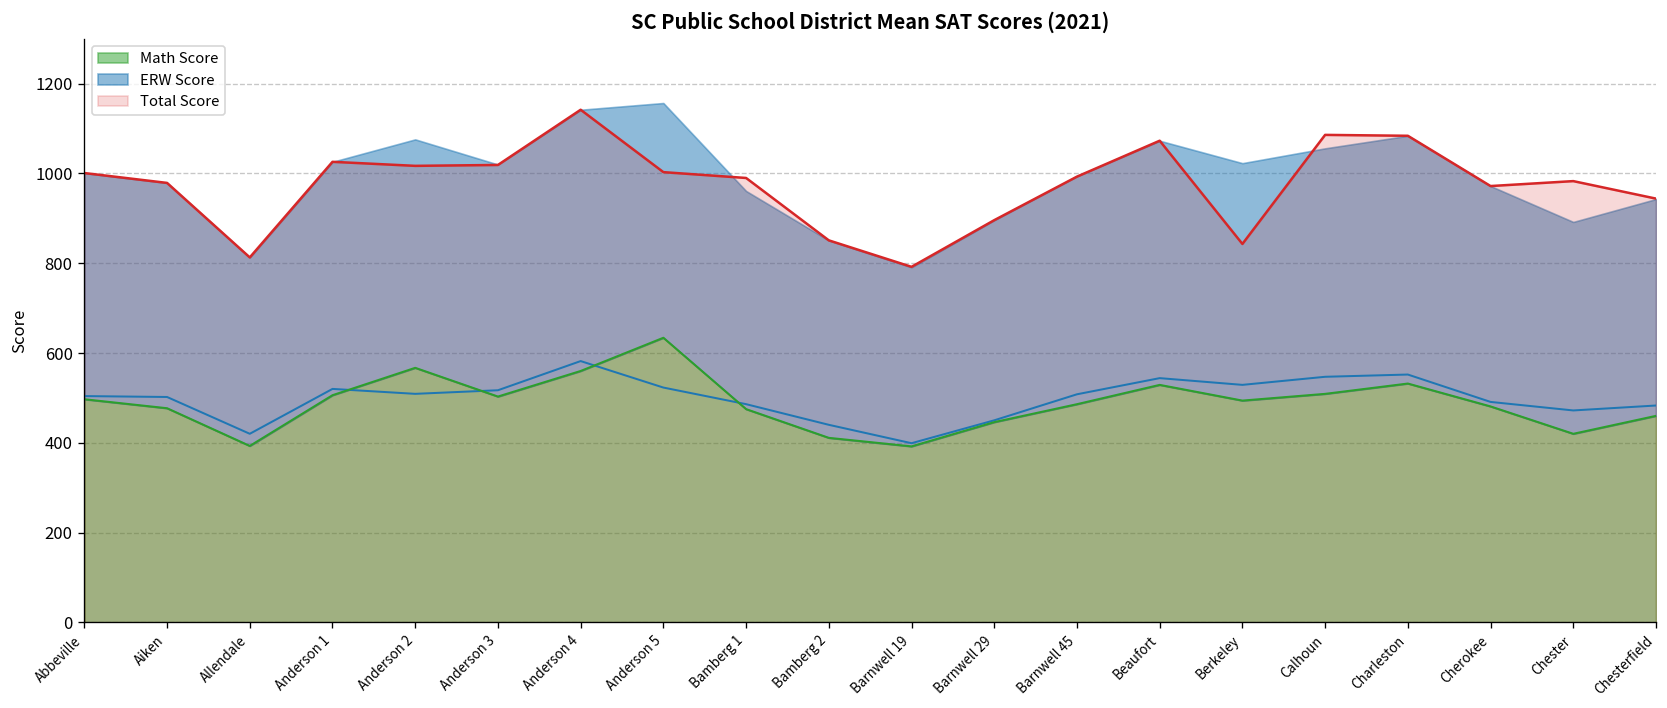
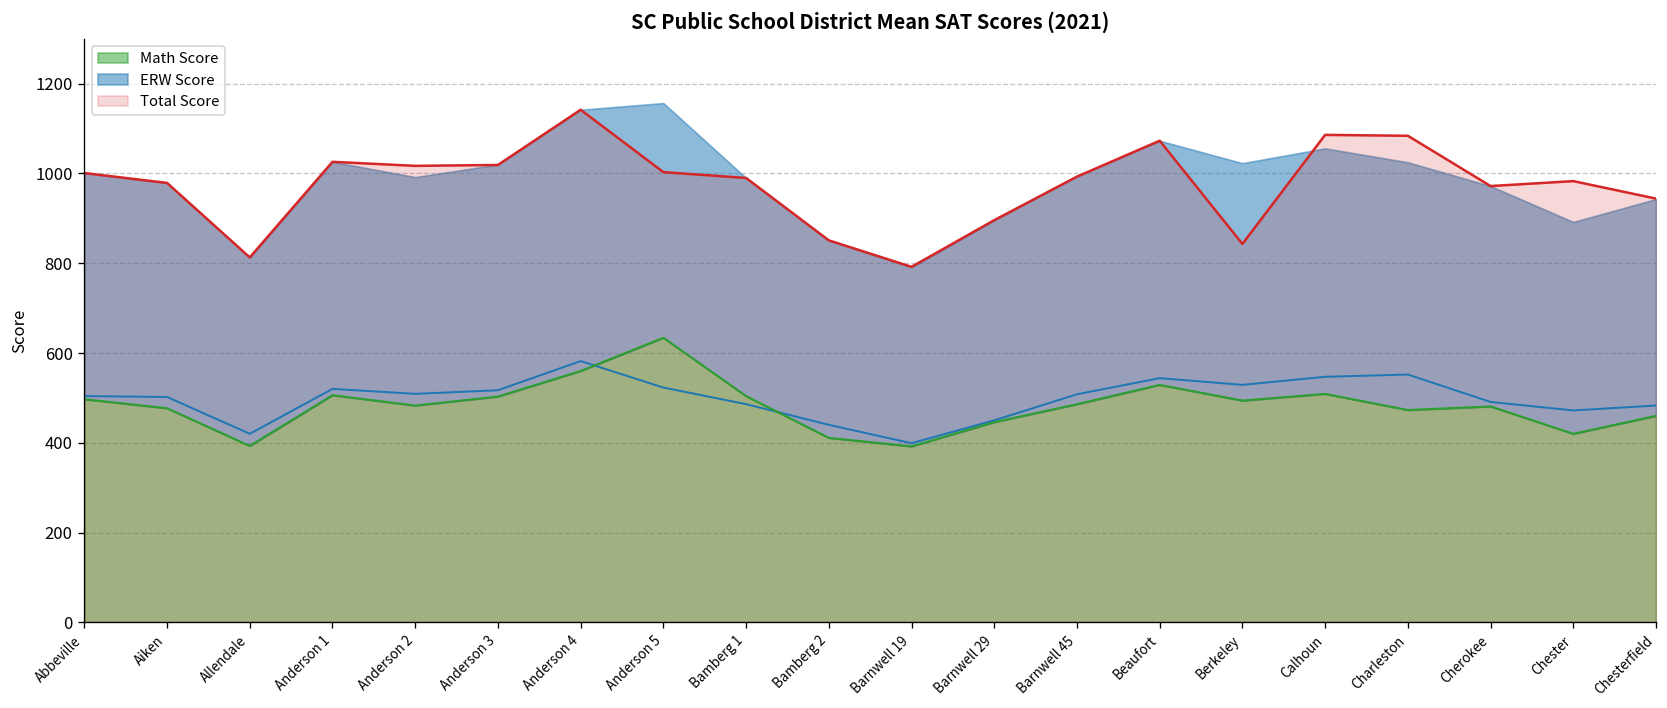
  {
    "Math Score": {
      "Abbeville": 500,
      "Aiken": 480,
      "Allendale": 390,
      "Anderson 1": 510,
-     "Anderson 2": 570,
+     "Anderson 2": 480,
      "Anderson 3": 500,
      "Anderson 4": 560,
      "Anderson 5": 630,
-     "Bamberg 1": 480,
+     "Bamberg 1": 500,
      "Bamberg 2": 410,
      "Barnwell 19": 390,
      "Barnwell 45": 490,
      "Beaufort": 530,
      "Berkeley": 490,
      "Calhoun": 510,
-     "Charleston": 530,
+     "Charleston": 470,
      "Cherokee": 480,
      "Chester": 420,
      "Chesterfield": 460
    },
    "Total Score": {
      "Anderson 2": 1020,
      "Anderson 5": 1000,
      "Berkeley": 840,
      "Calhoun": 1090,
      "Chester": 980
    }
  }
